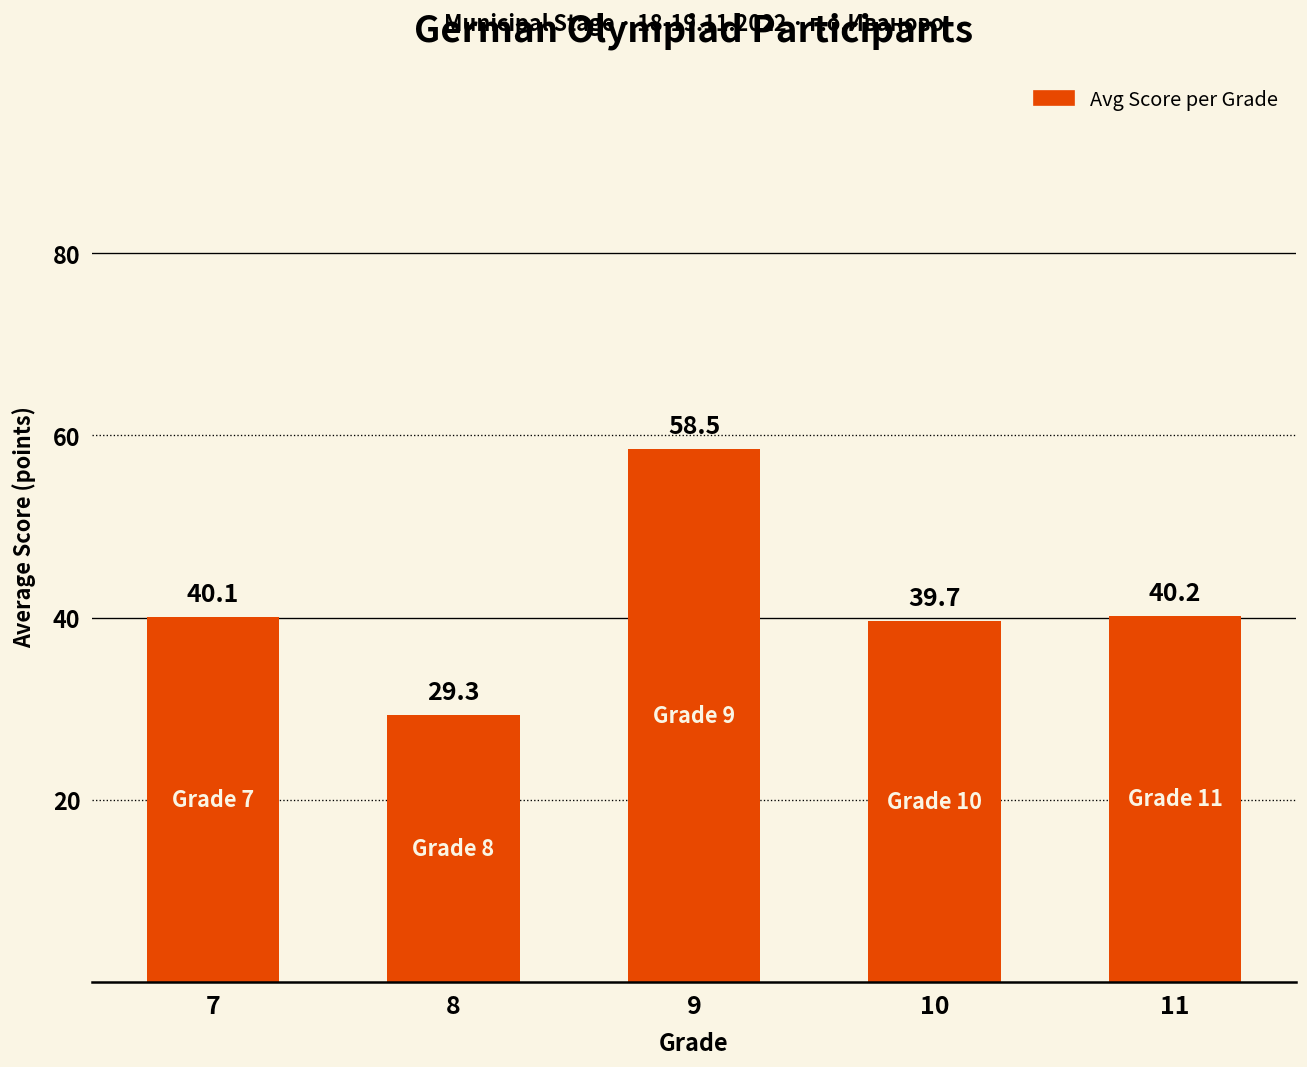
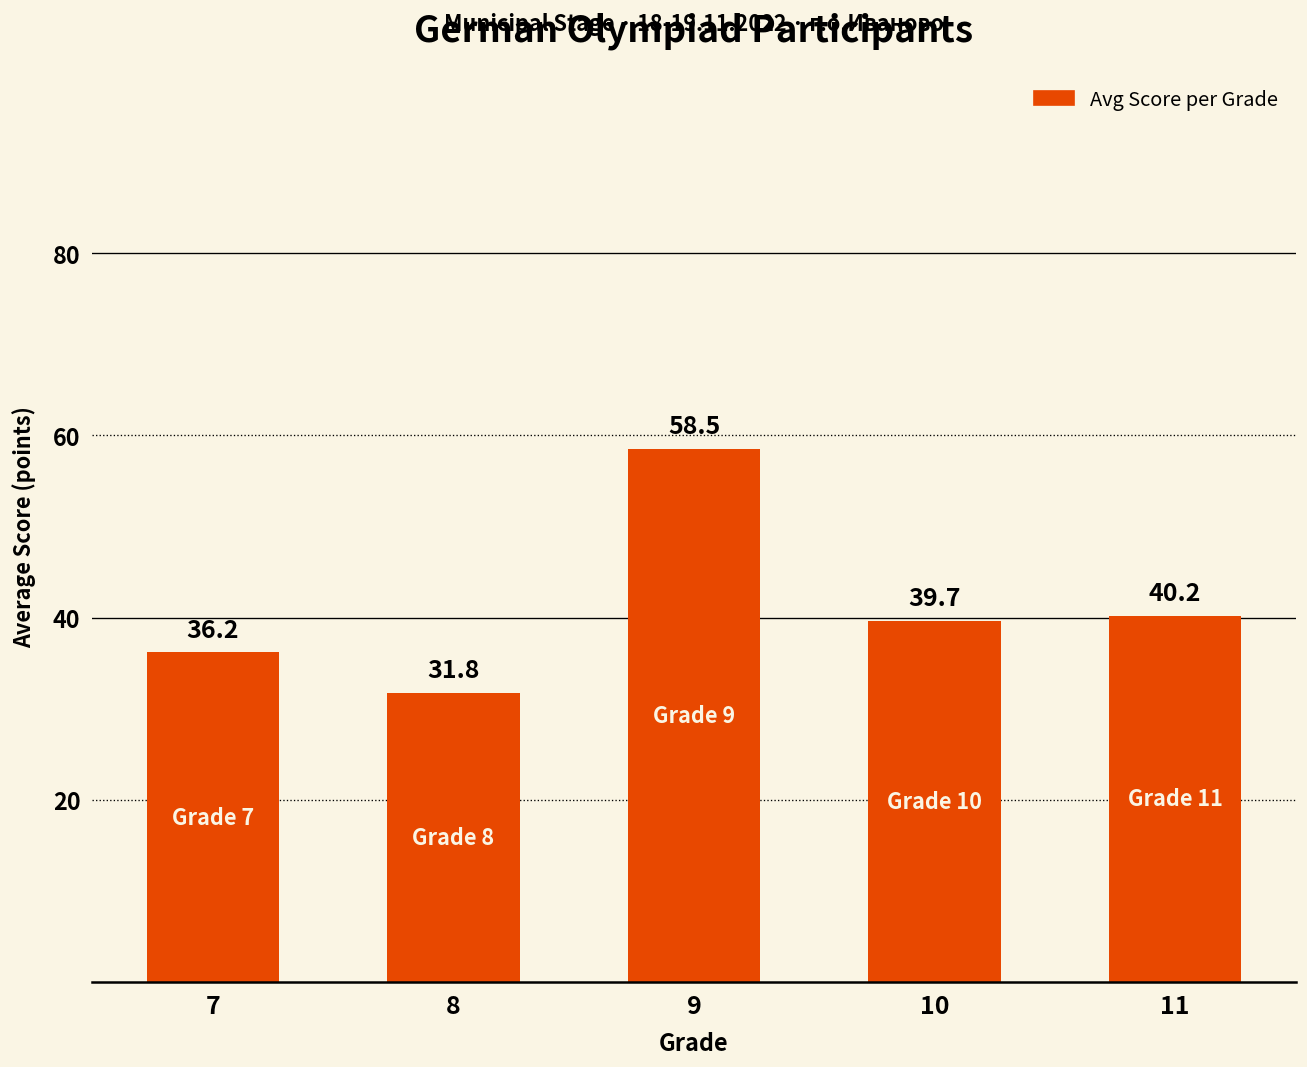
  {
-   "7": 40.1,
-   "8": 29.3,
+   "7": 36.2,
+   "8": 31.8,
    "9": 58.5,
    "10": 39.7,
    "11": 40.2
  }
